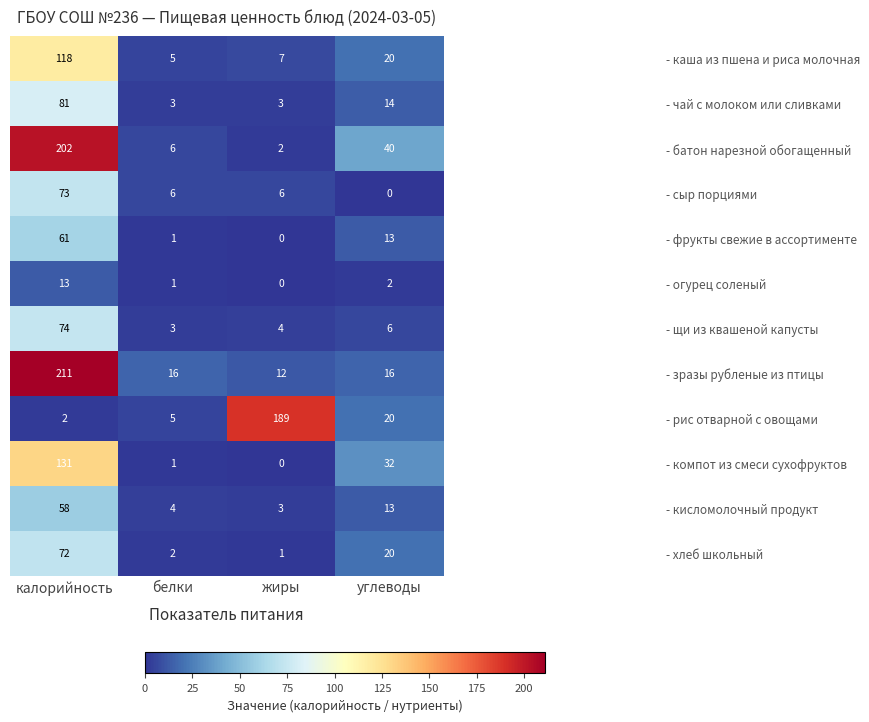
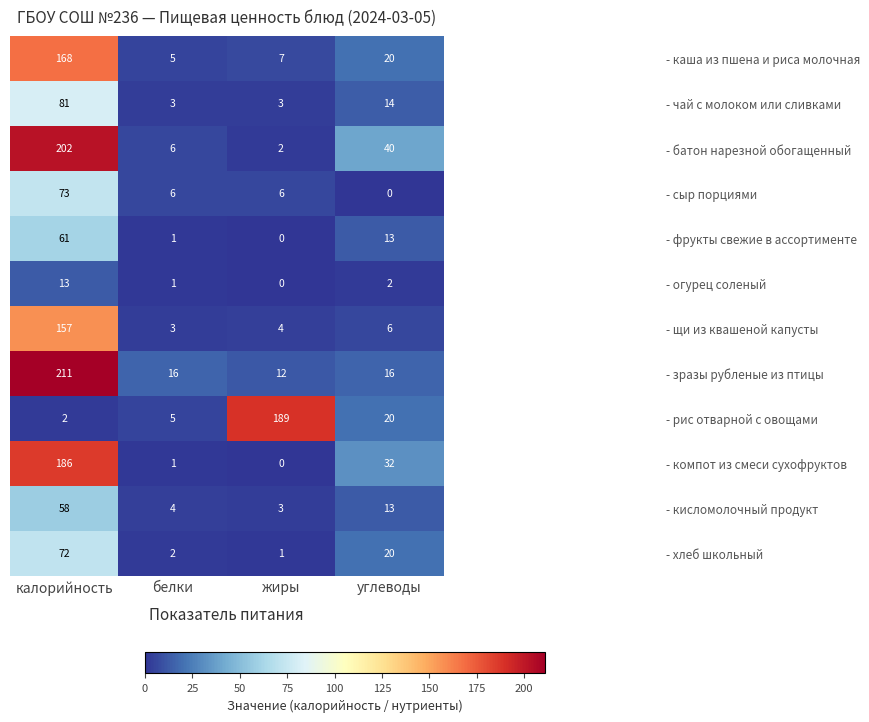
  {
    "- каша из пшена и риса молочная": {
-     "калорийность": 118,
+     "калорийность": 168,
      "белки": 5,
      "жиры": 7,
      "углеводы": 20
    },
    "- чай с молоком или сливками": {
      "калорийность": 81,
      "белки": 3,
      "жиры": 3,
      "углеводы": 14
    },
    "- батон нарезной обогащенный": {
      "калорийность": 202,
      "белки": 6,
      "жиры": 2,
      "углеводы": 40
    },
    "- сыр порциями": {
      "калорийность": 73,
      "белки": 6,
      "жиры": 6,
      "углеводы": 0
    },
    "- фрукты свежие в ассортименте": {
      "калорийность": 61,
      "белки": 1,
      "жиры": 0,
      "углеводы": 13
    },
    "- огурец соленый": {
      "калорийность": 13,
      "белки": 1,
      "жиры": 0,
      "углеводы": 2
    },
    "- щи из квашеной капусты": {
-     "калорийность": 74,
+     "калорийность": 157,
      "белки": 3,
      "жиры": 4,
      "углеводы": 6
    },
    "- зразы рубленые из птицы": {
      "калорийность": 211,
      "белки": 16,
      "жиры": 12,
      "углеводы": 16
    },
    "- рис отварной с овощами": {
      "калорийность": 2,
      "белки": 5,
      "жиры": 189,
      "углеводы": 20
    },
    "- компот из смеси сухофруктов": {
-     "калорийность": 131,
+     "калорийность": 186,
      "белки": 1,
      "жиры": 0,
      "углеводы": 32
    },
    "- кисломолочный продукт": {
      "калорийность": 58,
      "белки": 4,
      "жиры": 3,
      "углеводы": 13
    },
    "- хлеб школьный": {
      "калорийность": 72,
      "белки": 2,
      "жиры": 1,
      "углеводы": 20
    }
  }
